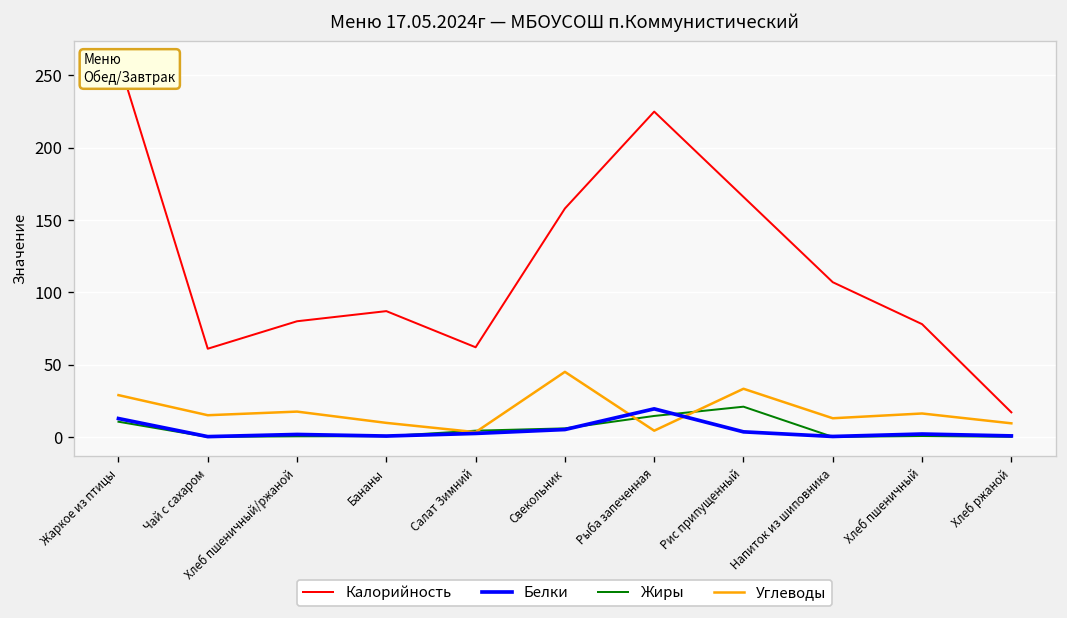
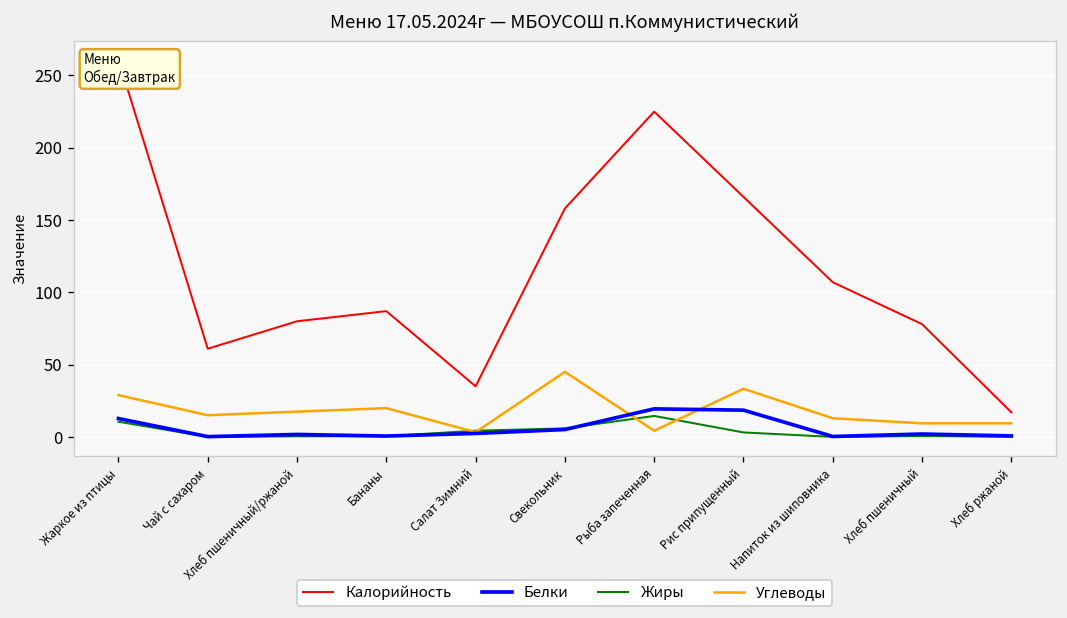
  {
    "Калорийность": {
      "Чай с сахаром": 61,
      "Хлеб пшеничный/ржаной": 80,
      "Бананы": 87,
-     "Салат Зимний": 62,
+     "Салат Зимний": 35,
      "Свекольник": 158,
      "Рыба запеченная": 225,
      "Рис припущенный": 166,
      "Напиток из шиповника": 107,
      "Хлеб пшеничный": 78,
      "Хлеб ржаной": 17
    },
    "Белки": {
      "Жаркое из птицы": 13,
      "Рыба запеченная": 19,
-     "Рис припущенный": 4
+     "Рис припущенный": 19
    },
    "Жиры": {
      "Жаркое из птицы": 11,
      "Рыба запеченная": 15,
-     "Рис припущенный": 21
+     "Рис припущенный": 3
    },
    "Углеводы": {
      "Жаркое из птицы": 29,
      "Чай с сахаром": 15,
      "Хлеб пшеничный/ржаной": 18,
-     "Бананы": 10,
+     "Бананы": 20,
      "Свекольник": 45,
      "Рыба запеченная": 4,
      "Рис припущенный": 33,
      "Напиток из шиповника": 13,
-     "Хлеб пшеничный": 16,
+     "Хлеб пшеничный": 9,
      "Хлеб ржаной": 9
    }
  }
